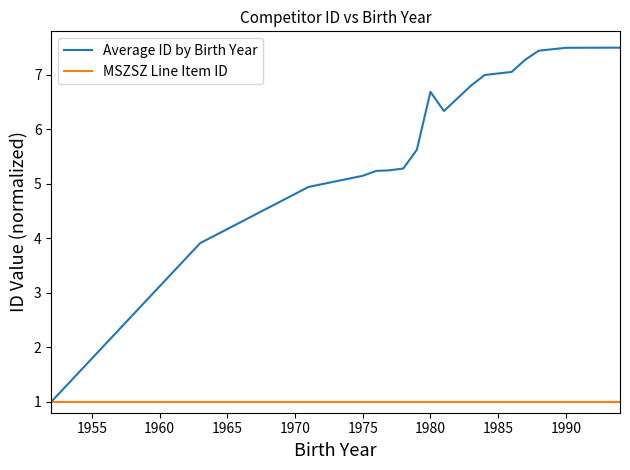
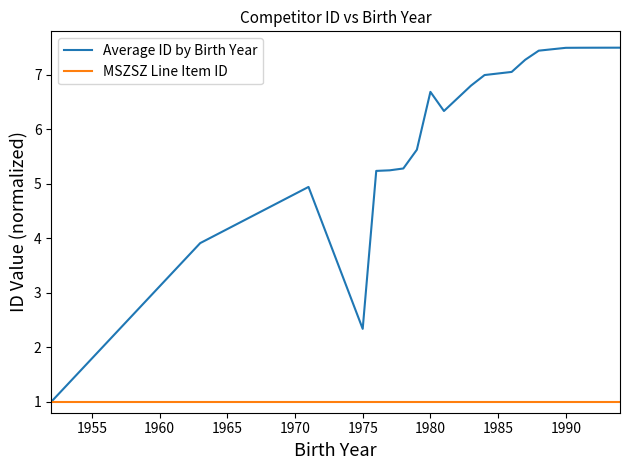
  {
    "Average ID by Birth Year": {
-     "1975": 5.1,
+     "1975": 2.3,
      "1980": 6.7,
      "1990": 7.5
    },
    "MSZSZ Line Item ID": {
      "1975": 1.0,
      "1980": 1.0,
      "1990": 1.0
    }
  }
